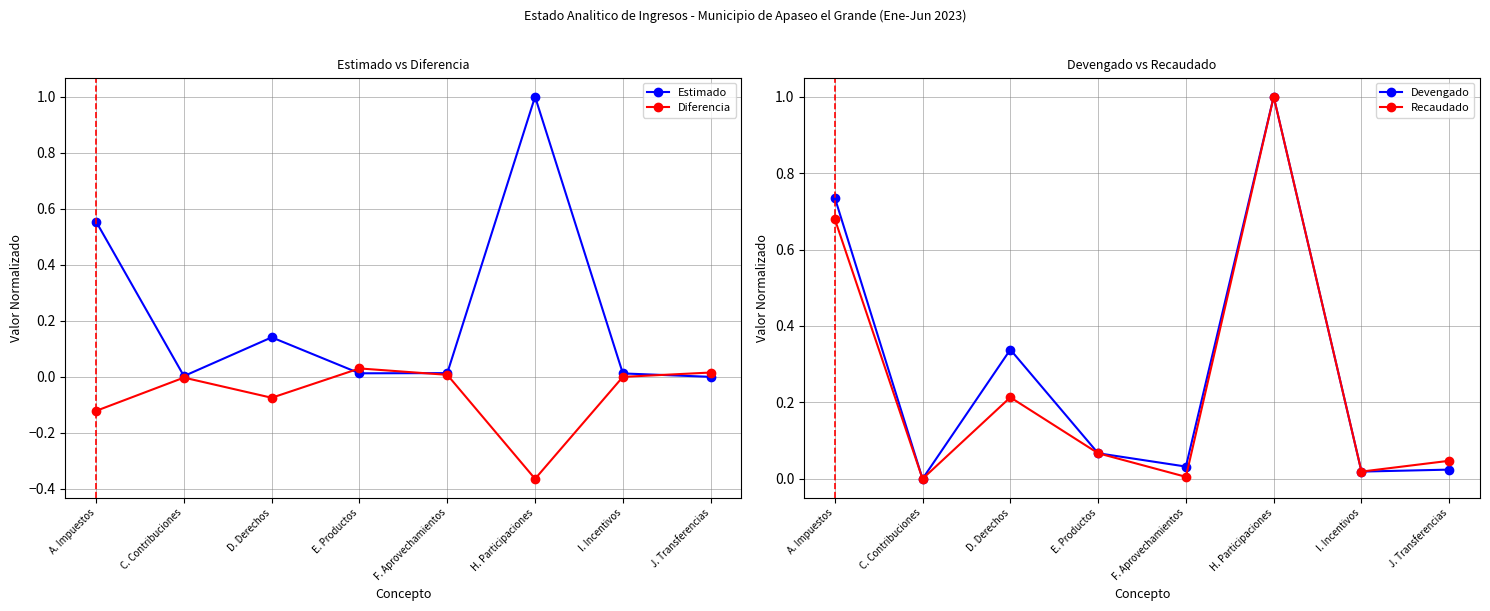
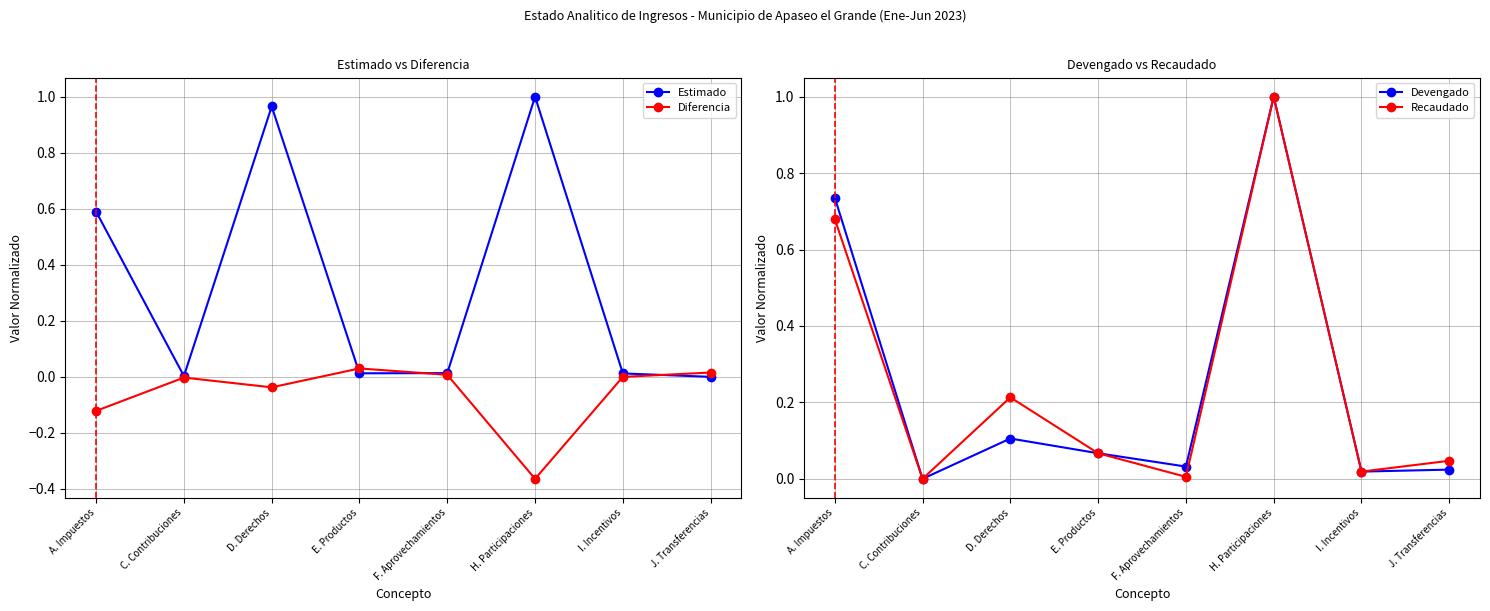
  {
    "Estimado vs Diferencia": {
      "Estimado": {
-       "A. Impuestos": 0.55,
-       "D. Derechos": 0.14,
+       "A. Impuestos": 0.59,
+       "D. Derechos": 0.97,
        "E. Productos": 0.01,
        "H. Participaciones": 1.00,
        "I. Incentivos": 0.01,
        "J. Transferencias": 0.00
      },
      "Diferencia": {
        "A. Impuestos": -0.12,
-       "D. Derechos": -0.07,
+       "D. Derechos": -0.04,
        "E. Productos": 0.03,
        "H. Participaciones": -0.36,
        "I. Incentivos": 0.00,
        "J. Transferencias": 0.02
      }
    },
    "Devengado vs Recaudado": {
      "Devengado": {
        "A. Impuestos": 0.74,
-       "D. Derechos": 0.34,
+       "D. Derechos": 0.11,
        "F. Aprovechamientos": 0.03,
        "J. Transferencias": 0.02
      },
      "Recaudado": {
        "A. Impuestos": 0.68,
        "D. Derechos": 0.21,
        "F. Aprovechamientos": 0.01,
        "J. Transferencias": 0.05
      }
    }
  }
